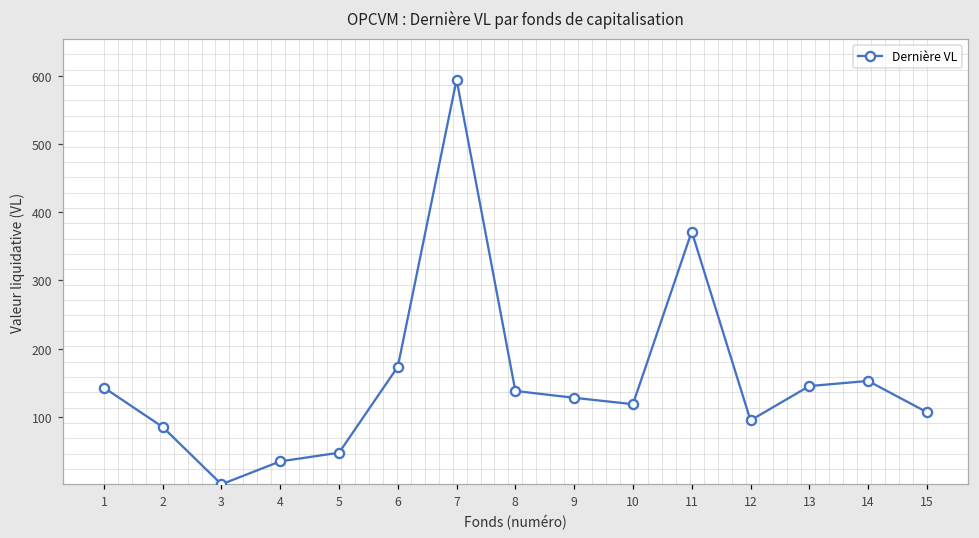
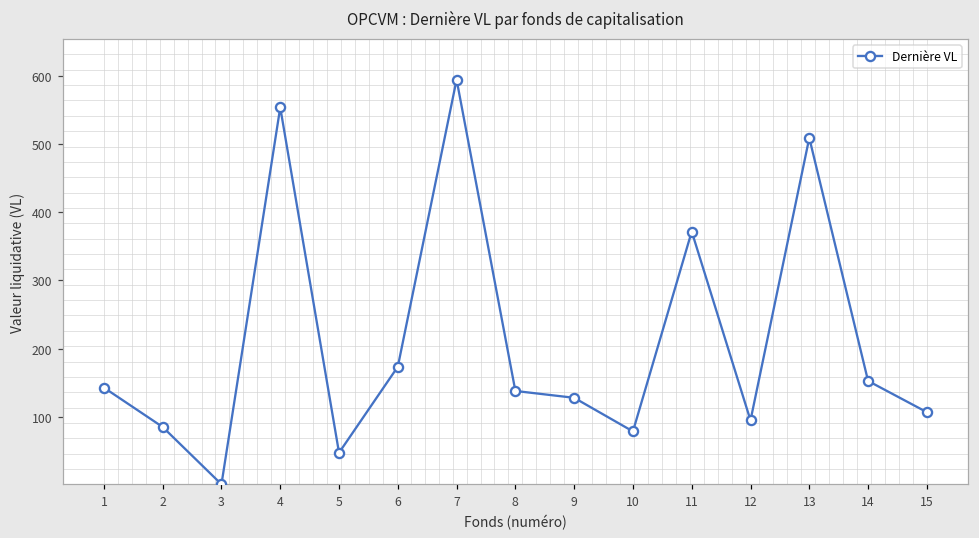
  {
    "1": 140,
    "2": 90,
    "3": 0,
-   "4": 30,
+   "4": 550,
    "5": 50,
    "6": 170,
    "7": 590,
    "8": 140,
    "9": 130,
-   "10": 120,
+   "10": 80,
    "11": 370,
    "12": 90,
-   "13": 150,
+   "13": 510,
    "14": 150,
    "15": 110
  }
